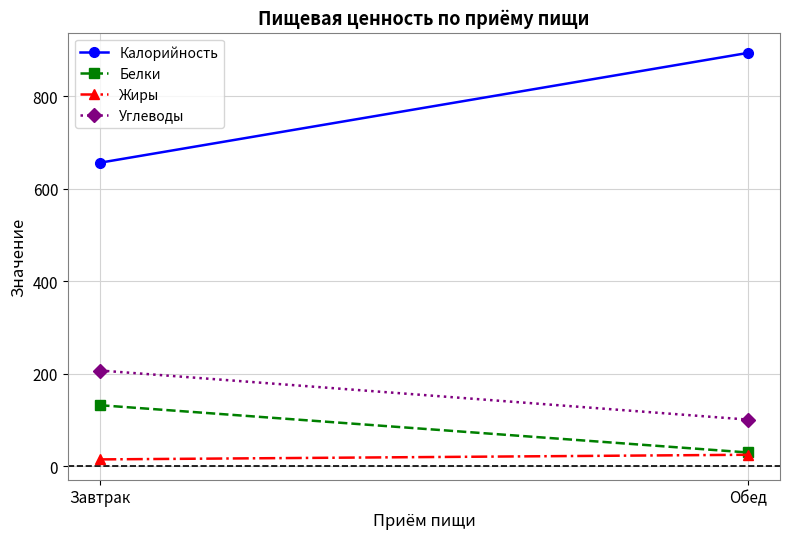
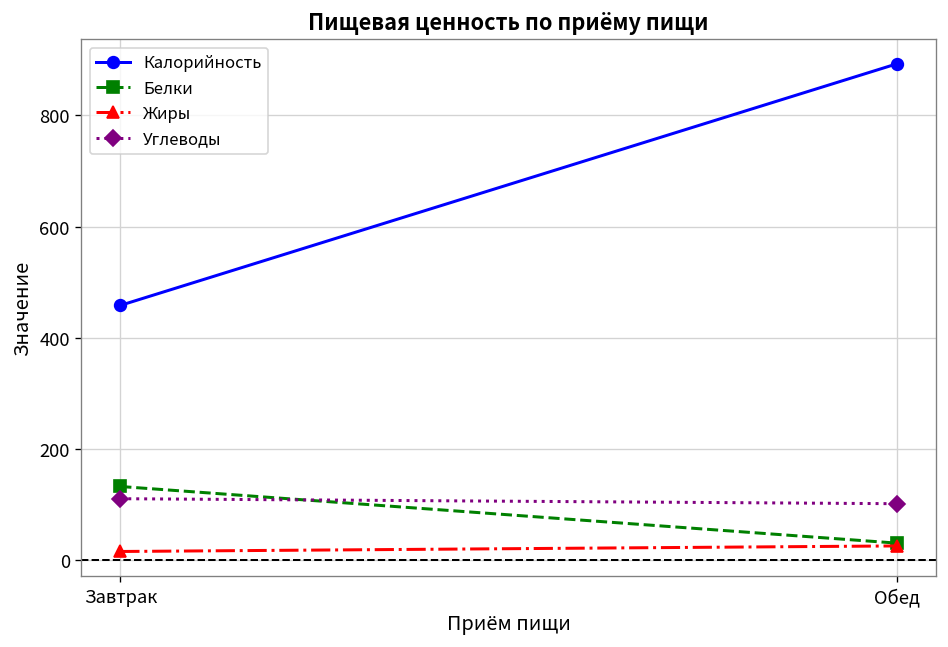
  {
    "Калорийность": {
-     "Завтрак": 660,
+     "Завтрак": 460,
      "Обед": 890
    },
    "Белки": {
      "Завтрак": 130
    },
    "Жиры": {
      "Завтрак": 20
    },
    "Углеводы": {
-     "Завтрак": 210,
+     "Завтрак": 110,
      "Обед": 100
    }
  }
